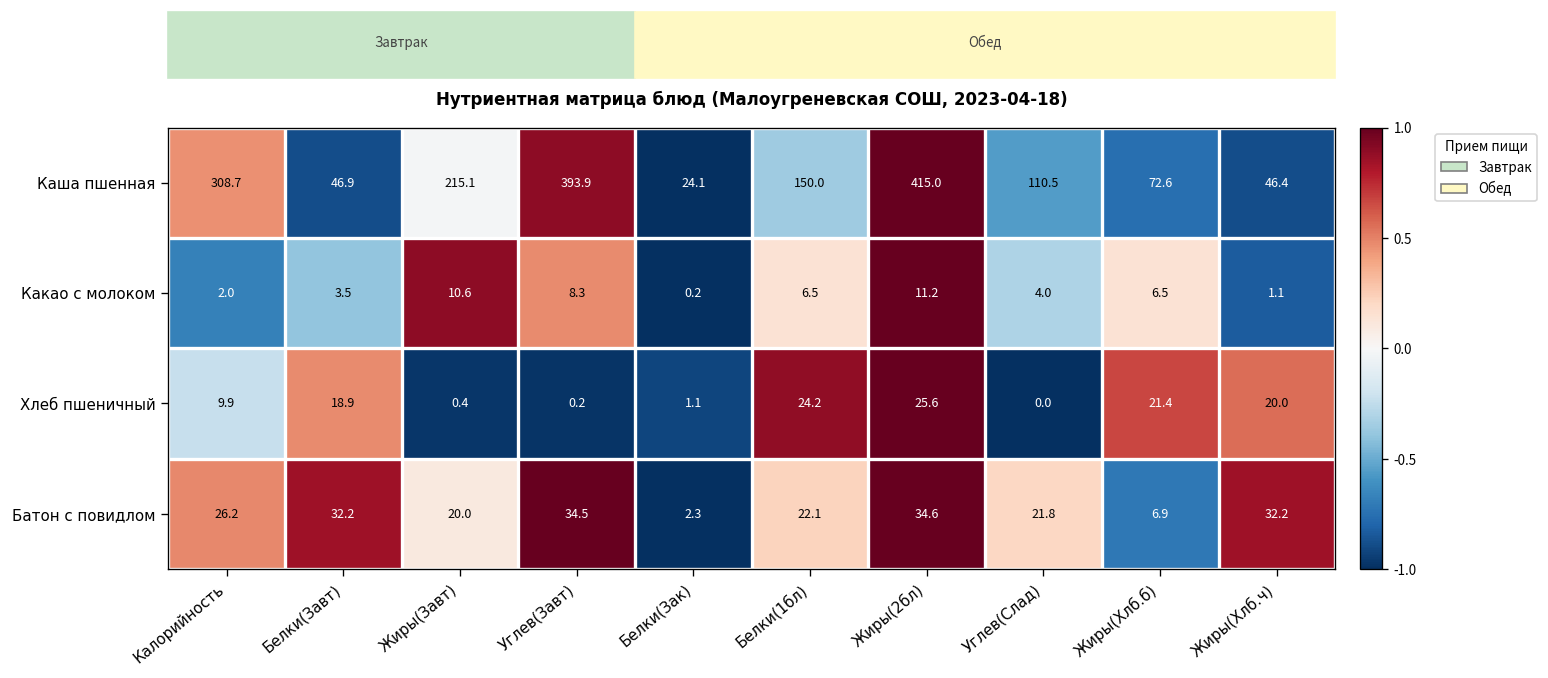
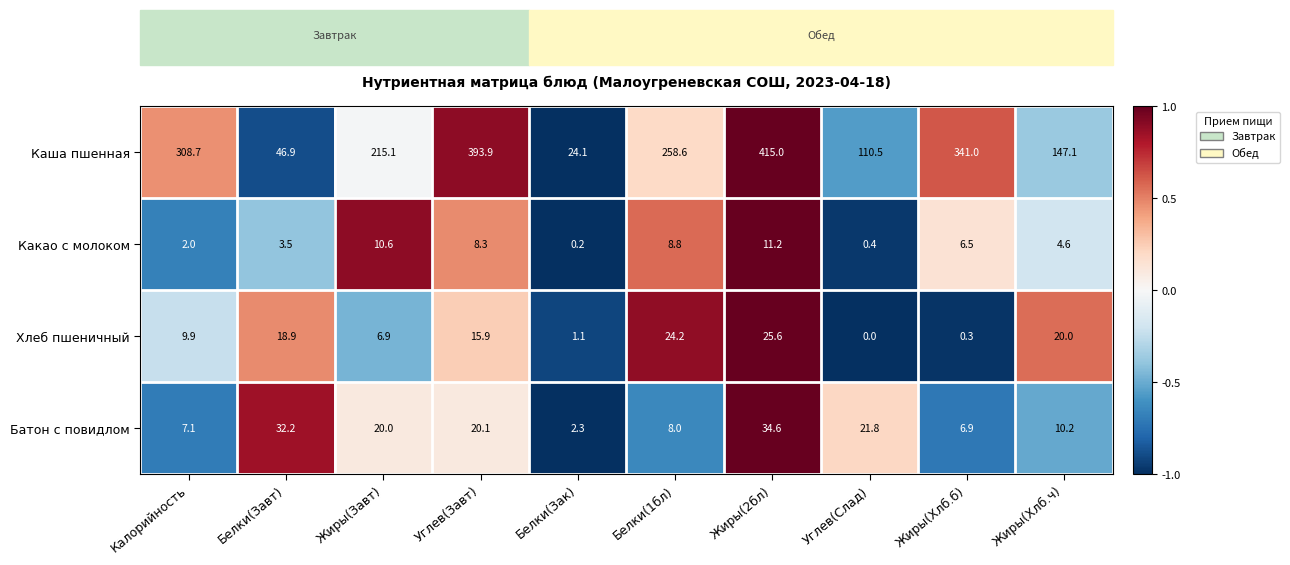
  {
    "Каша пшенная": {
      "Калорийность": 308.7,
      "Белки(Завт)": 46.9,
      "Жиры(Завт)": 215.1,
      "Углев(Завт)": 393.9,
      "Белки(Зак)": 24.1,
-     "Белки(1бл)": 150.0,
+     "Белки(1бл)": 258.6,
      "Жиры(2бл)": 415.0,
      "Углев(Слад)": 110.5,
-     "Жиры(Хлб.б)": 72.6,
-     "Жиры(Хлб.ч)": 46.4
+     "Жиры(Хлб.б)": 341.0,
+     "Жиры(Хлб.ч)": 147.1
    },
    "Какао с молоком": {
      "Калорийность": 2.0,
      "Белки(Завт)": 3.5,
      "Жиры(Завт)": 10.6,
      "Углев(Завт)": 8.3,
      "Белки(Зак)": 0.2,
-     "Белки(1бл)": 6.5,
+     "Белки(1бл)": 8.8,
      "Жиры(2бл)": 11.2,
-     "Углев(Слад)": 4.0,
+     "Углев(Слад)": 0.4,
      "Жиры(Хлб.б)": 6.5,
-     "Жиры(Хлб.ч)": 1.1
+     "Жиры(Хлб.ч)": 4.6
    },
    "Хлеб пшеничный": {
      "Калорийность": 9.9,
      "Белки(Завт)": 18.9,
-     "Жиры(Завт)": 0.4,
-     "Углев(Завт)": 0.2,
+     "Жиры(Завт)": 6.9,
+     "Углев(Завт)": 15.9,
      "Белки(Зак)": 1.1,
      "Белки(1бл)": 24.2,
      "Жиры(2бл)": 25.6,
      "Углев(Слад)": 0.0,
-     "Жиры(Хлб.б)": 21.4,
+     "Жиры(Хлб.б)": 0.3,
      "Жиры(Хлб.ч)": 20.0
    },
    "Батон с повидлом": {
-     "Калорийность": 26.2,
+     "Калорийность": 7.1,
      "Белки(Завт)": 32.2,
      "Жиры(Завт)": 20.0,
-     "Углев(Завт)": 34.5,
+     "Углев(Завт)": 20.1,
      "Белки(Зак)": 2.3,
-     "Белки(1бл)": 22.1,
+     "Белки(1бл)": 8.0,
      "Жиры(2бл)": 34.6,
      "Углев(Слад)": 21.8,
      "Жиры(Хлб.б)": 6.9,
-     "Жиры(Хлб.ч)": 32.2
+     "Жиры(Хлб.ч)": 10.2
    }
  }
